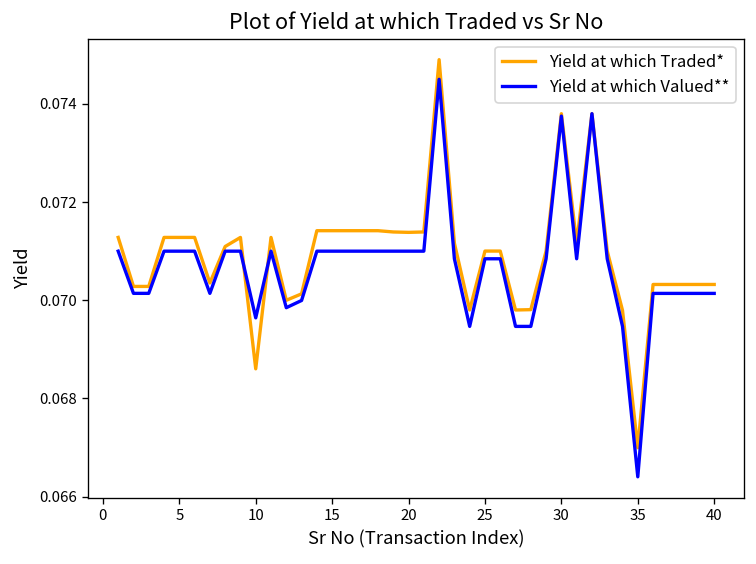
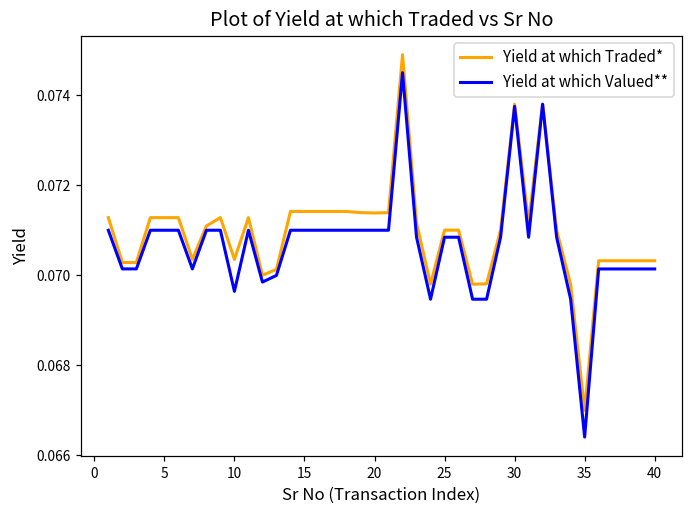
  {
    "Yield at which Traded*": {
      "5": 0.0713,
-     "10": 0.0686,
+     "10": 0.0704,
      "15": 0.0714,
      "20": 0.0714,
      "25": 0.0710,
      "35": 0.0670,
      "40": 0.0703
    },
    "Yield at which Valued**": {
      "5": 0.0710,
      "10": 0.0696,
      "15": 0.0710,
      "20": 0.0710,
      "25": 0.0708,
      "35": 0.0664,
      "40": 0.0701
    }
  }
